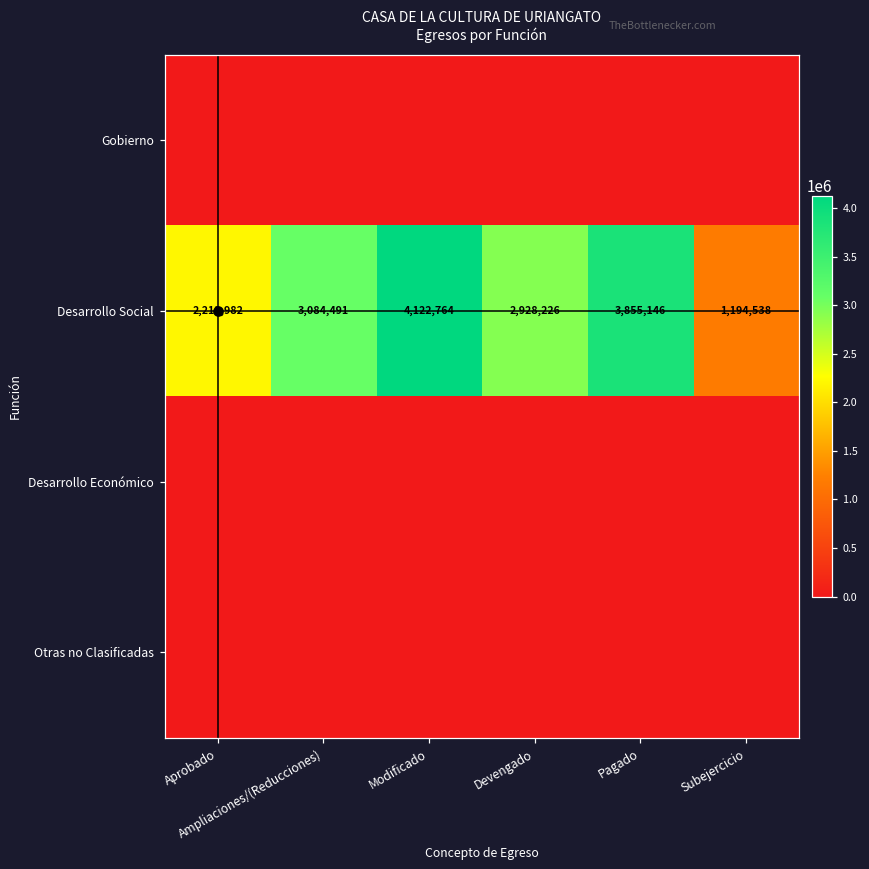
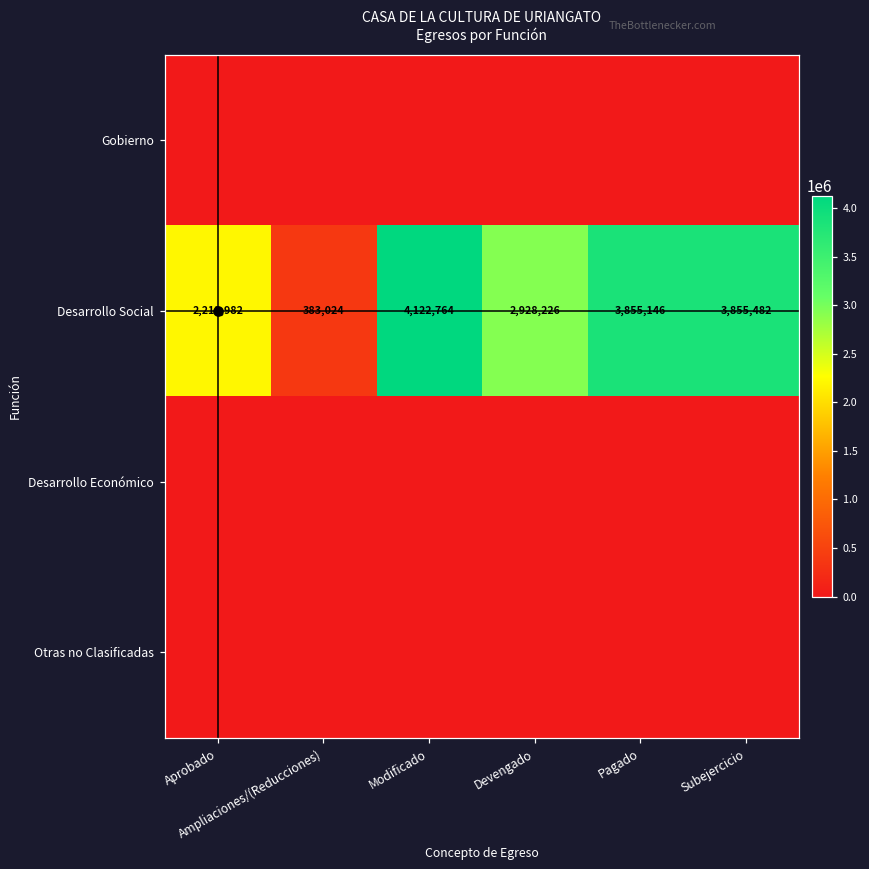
  {
    "Desarrollo Social": {
-     "Ampliaciones/(Reducciones)": "3,084,491",
+     "Ampliaciones/(Reducciones)": "383,024",
      "Modificado": "4,122,764",
      "Devengado": "2,928,226",
      "Pagado": "3,855,146",
-     "Subejercicio": "1,194,538"
+     "Subejercicio": "3,855,482"
    }
  }
